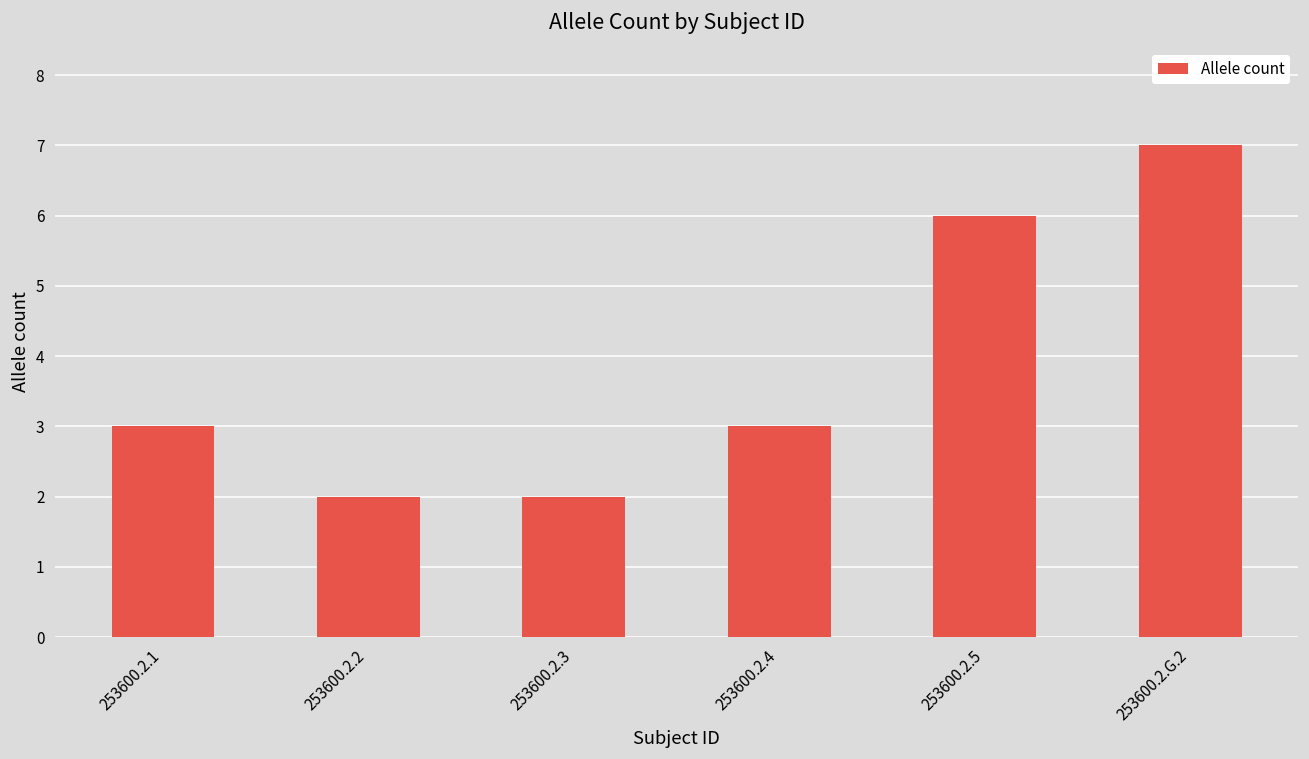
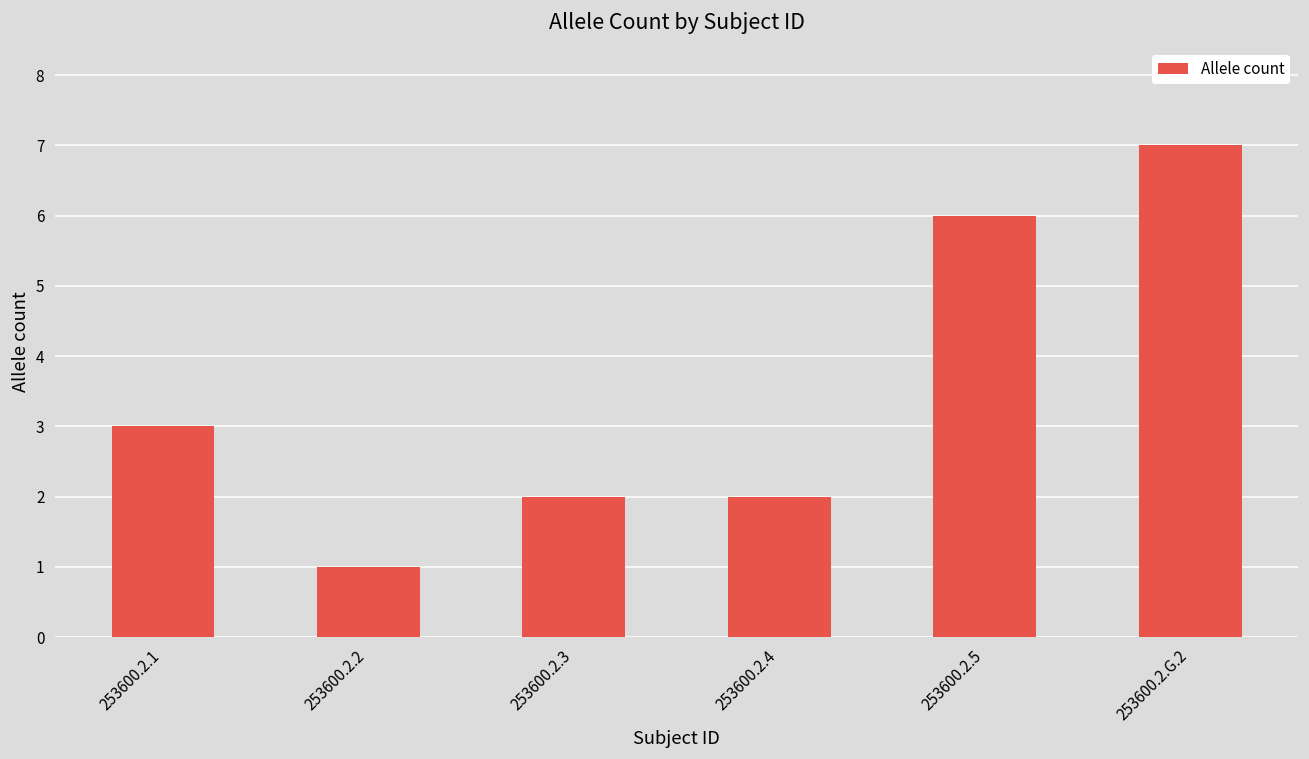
  {
    "253600.2.1": 3,
-   "253600.2.2": 2,
+   "253600.2.2": 1,
    "253600.2.3": 2,
-   "253600.2.4": 3,
+   "253600.2.4": 2,
    "253600.2.5": 6,
    "253600.2.G.2": 7
  }
